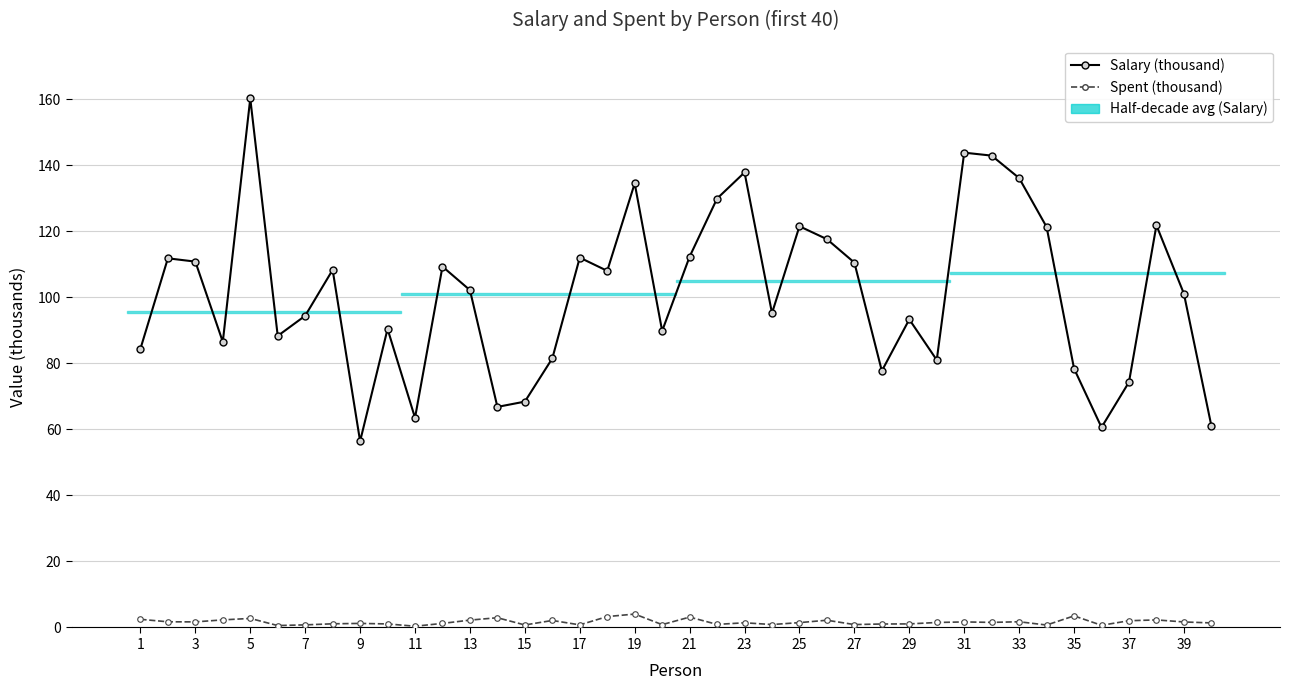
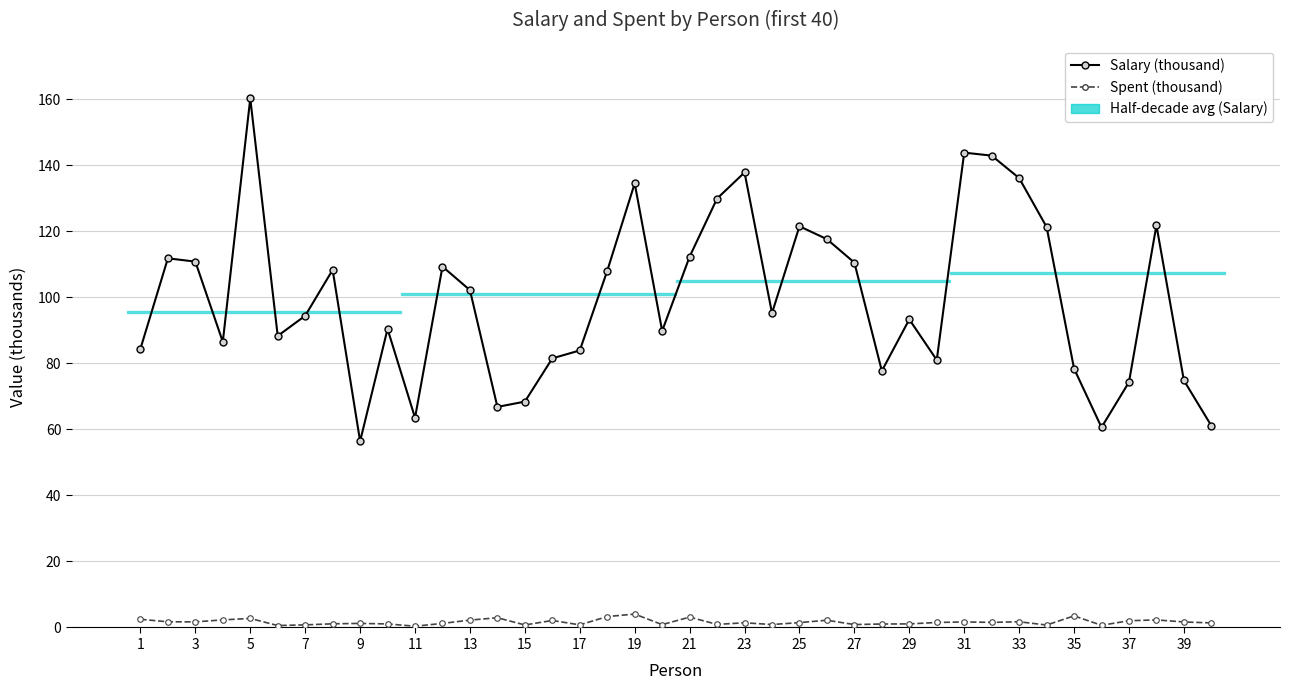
  {
    "Salary (thousand)": {
      "1": 84,
      "3": 111,
      "5": 160,
      "7": 94,
      "9": 56,
      "11": 64,
      "13": 102,
      "15": 68,
-     "17": 112,
+     "17": 84,
      "19": 135,
      "21": 112,
      "23": 138,
      "25": 122,
      "27": 111,
      "29": 93,
      "31": 144,
      "33": 136,
      "35": 78,
      "37": 74,
-     "39": 101
+     "39": 75
    },
    "Spent (thousand)": {
      "1": 2,
      "3": 2,
      "5": 3,
      "7": 1,
      "9": 1,
      "11": 0,
      "13": 2,
      "15": 1,
      "17": 1,
      "19": 4,
      "21": 3,
      "23": 1,
      "25": 1,
      "27": 1,
      "29": 1,
      "31": 2,
      "33": 2,
      "35": 4,
      "37": 2,
      "39": 2
    }
  }
